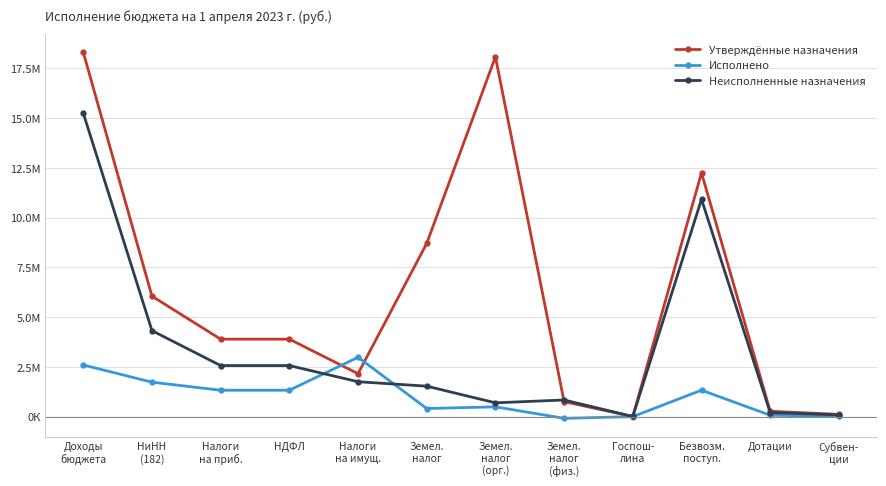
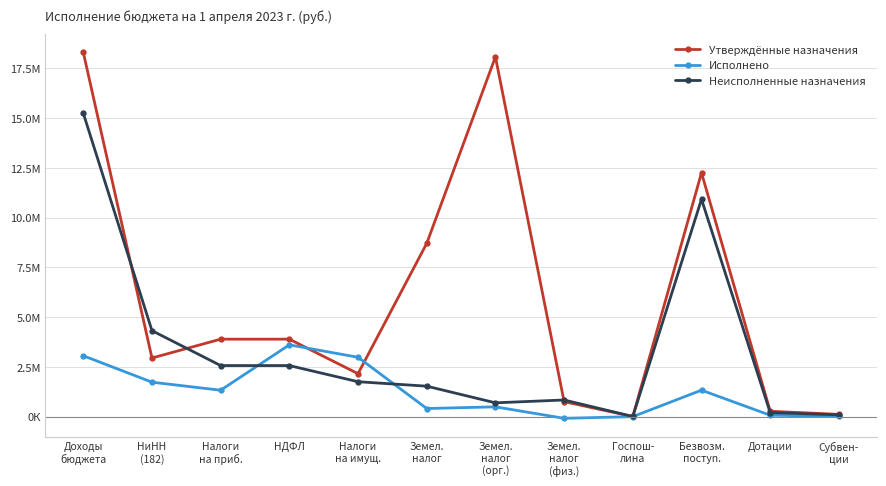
  {
    "Утверждённые назначения": {
      "Доходы бюджета": "18.3М",
-     "НиНН (182)": "6.1М",
+     "НиНН (182)": "2.9М",
      "Налоги на приб.": "3.9М",
      "НДФЛ": "3.9М",
      "Налоги на имущ.": "2.2М",
      "Земел. налог": "8.7М",
      "Земел. налог (орг.)": "18.1М",
      "Безвозм. постуn.": "12.3М"
    },
    "Исполнено": {
-     "Доходы бюджета": "2.6М",
+     "Доходы бюджета": "3.1М",
      "НиНН (182)": "1.7М",
      "Налоги на приб.": "1.3М",
-     "НДФЛ": "1.3М",
+     "НДФЛ": "3.6М",
      "Налоги на имущ.": "3.0М",
      "Земел. налог": "0.4М",
      "Земел. налог (орг.)": "0.5М",
      "Земел. налог (физ.)": "-0.1М",
      "Безвозм. постуn.": "1.3М",
      "Дотации": "0.1М"
    },
    "Неисполненные назначения": {
      "Доходы бюджета": "15.3М",
      "НиНН (182)": "4.3М",
      "Налоги на приб.": "2.6М",
      "НДФЛ": "2.6М",
      "Налоги на имущ.": "1.8М",
      "Земел. налог": "1.5М",
      "Земел. налог (орг.)": "0.7М",
      "Безвозм. постуn.": "10.9М"
    }
  }
